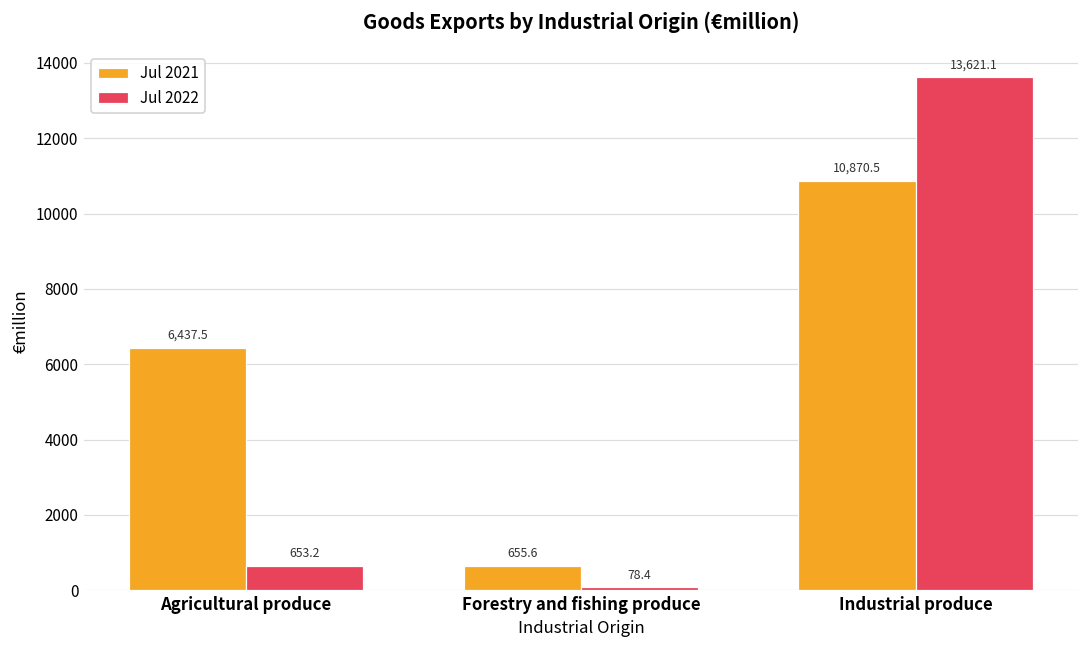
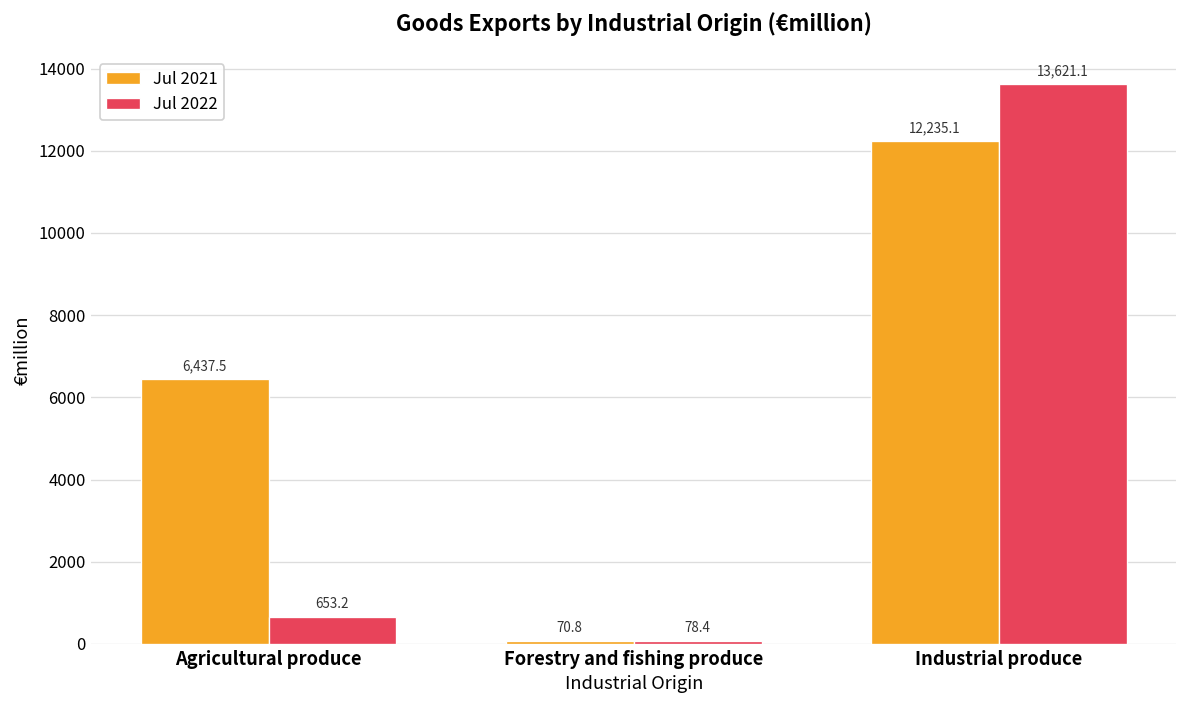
  {
    "Jul 2021": {
      "Agricultural produce": "6,437.5",
-     "Forestry and fishing produce": "655.6",
-     "Industrial produce": "10,870.5"
+     "Forestry and fishing produce": "70.8",
+     "Industrial produce": "12,235.1"
    },
    "Jul 2022": {
      "Agricultural produce": "653.2",
      "Forestry and fishing produce": "78.4",
      "Industrial produce": "13,621.1"
    }
  }
